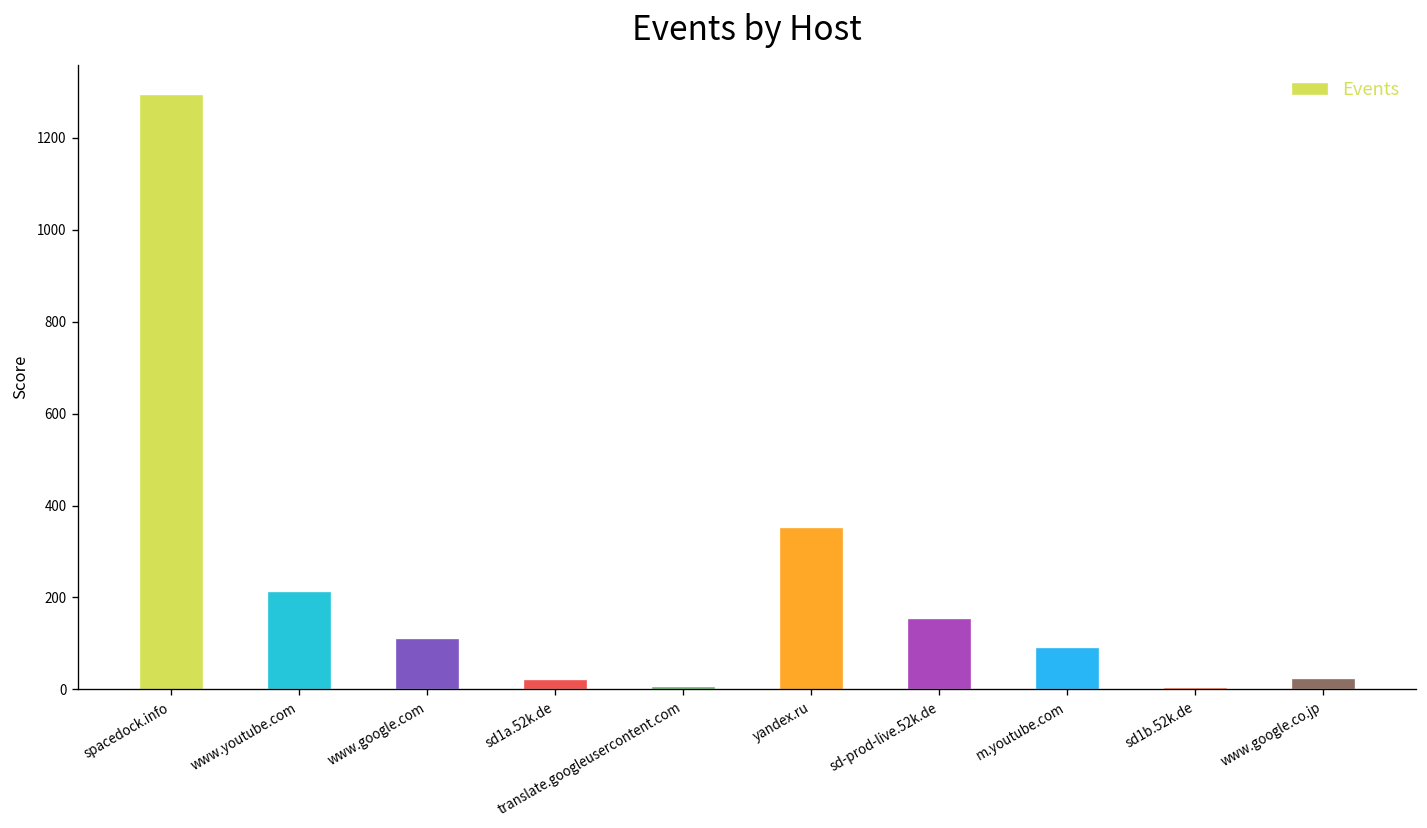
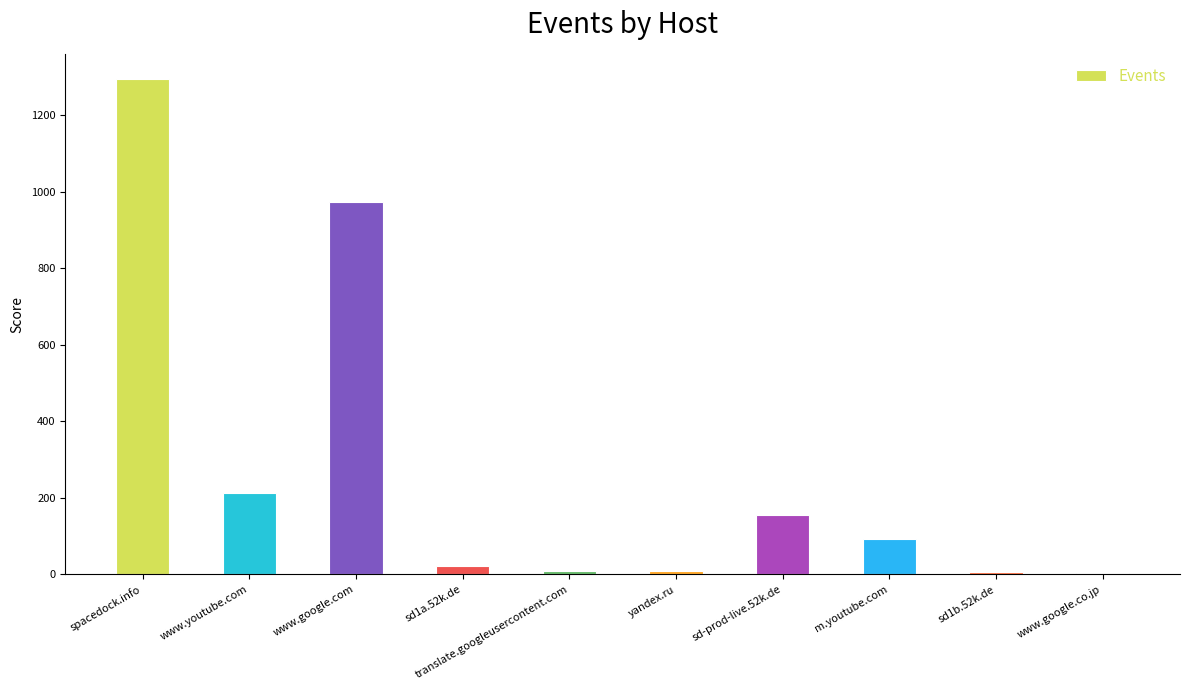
  {
    "spacedock.info": 1300,
    "www.youtube.com": 210,
-   "www.google.com": 110,
+   "www.google.com": 970,
    "sd1a.52k.de": 20,
    "translate.googleusercontent.com": 10,
-   "yandex.ru": 350,
+   "yandex.ru": 10,
    "sd-prod-live.52k.de": 160,
    "m.youtube.com": 90,
-   "www.google.co.jp": 30
+   "www.google.co.jp": 0
  }
